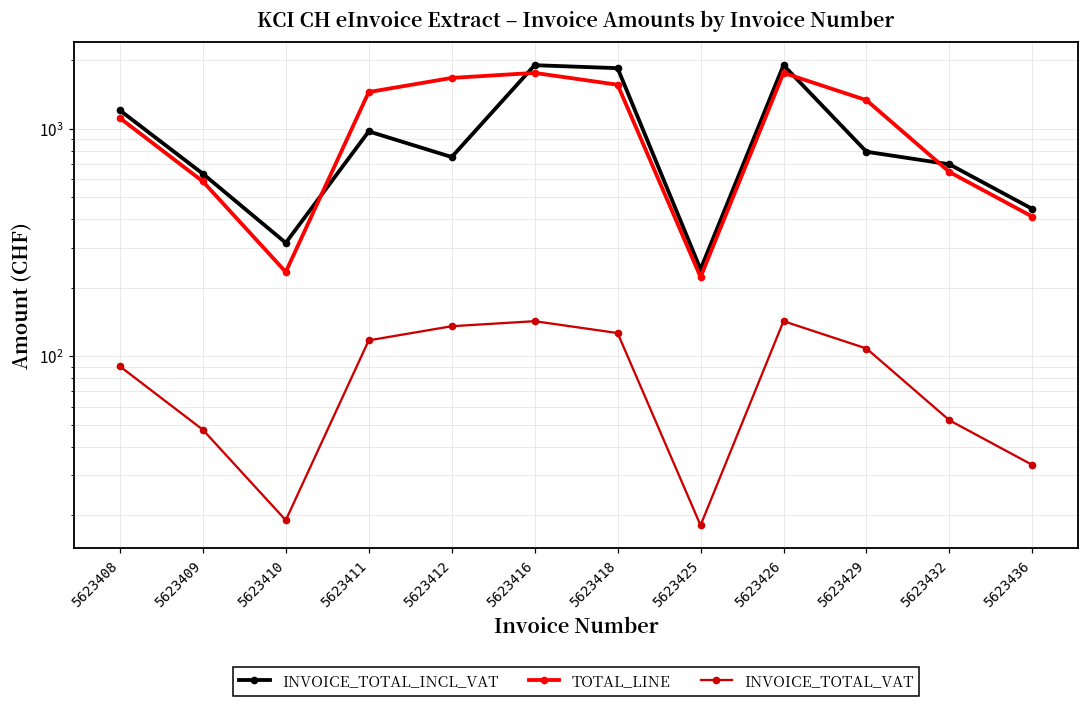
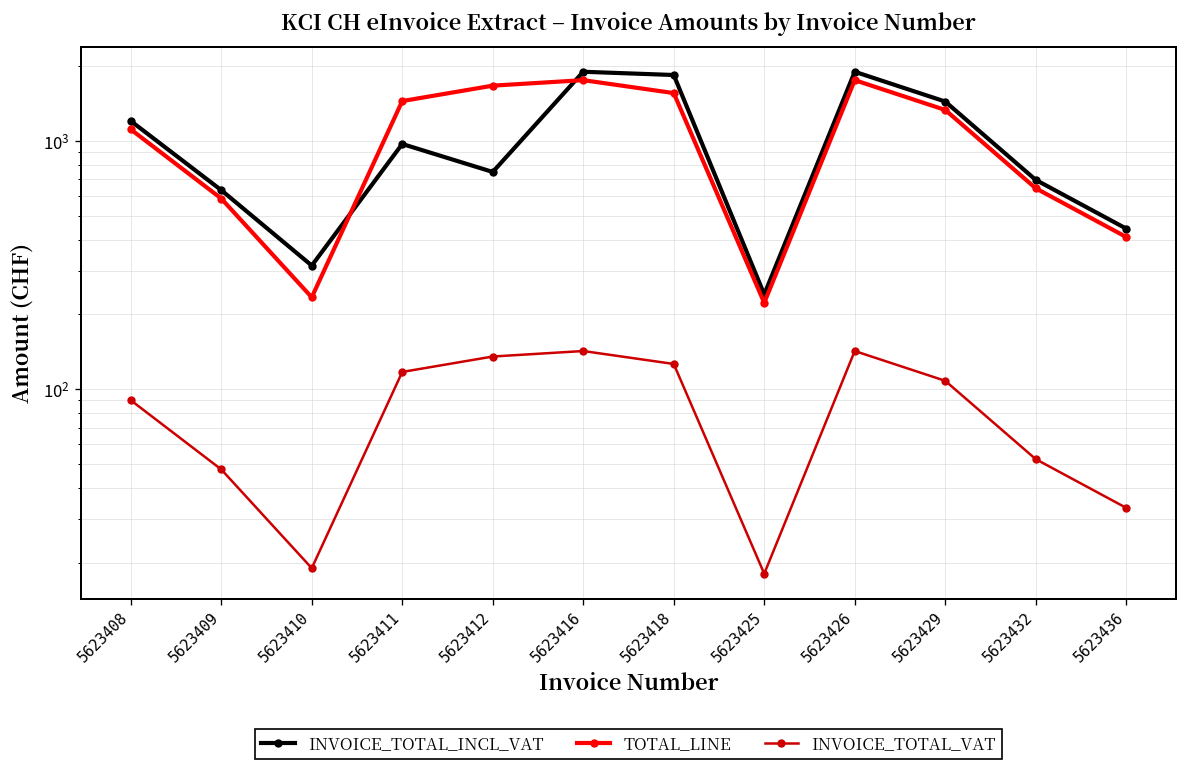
  {
    "INVOICE_TOTAL_INCL_VAT": {
      "5623408": 1200,
      "5623409": 630,
      "5623410": 310,
      "5623411": 1000,
      "5623412": 750,
      "5623416": 1900,
      "5623418": 1800,
      "5623425": 240,
      "5623426": 1900,
-     "5623429": 790,
+     "5623429": 1400,
      "5623432": 700,
      "5623436": 440
    }
  }
